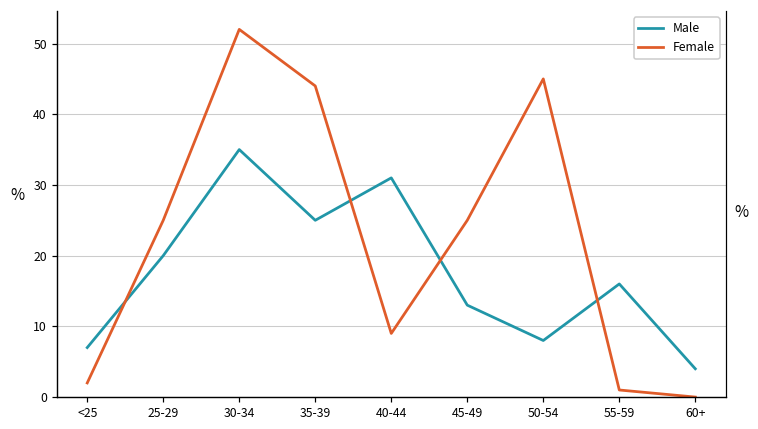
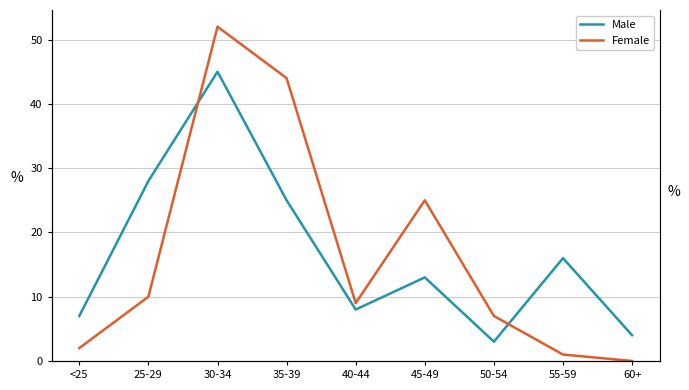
  {
    "Male": {
      "<25": 7,
-     "25-29": 20,
-     "30-34": 35,
+     "25-29": 28,
+     "30-34": 45,
      "35-39": 25,
-     "40-44": 31,
+     "40-44": 8,
      "45-49": 13,
-     "50-54": 8,
+     "50-54": 3,
      "55-59": 16,
      "60+": 4
    },
    "Female": {
      "<25": 2,
-     "25-29": 25,
+     "25-29": 10,
      "30-34": 52,
      "35-39": 44,
      "40-44": 9,
      "45-49": 25,
-     "50-54": 45,
+     "50-54": 7,
      "55-59": 1,
      "60+": 0
    }
  }
